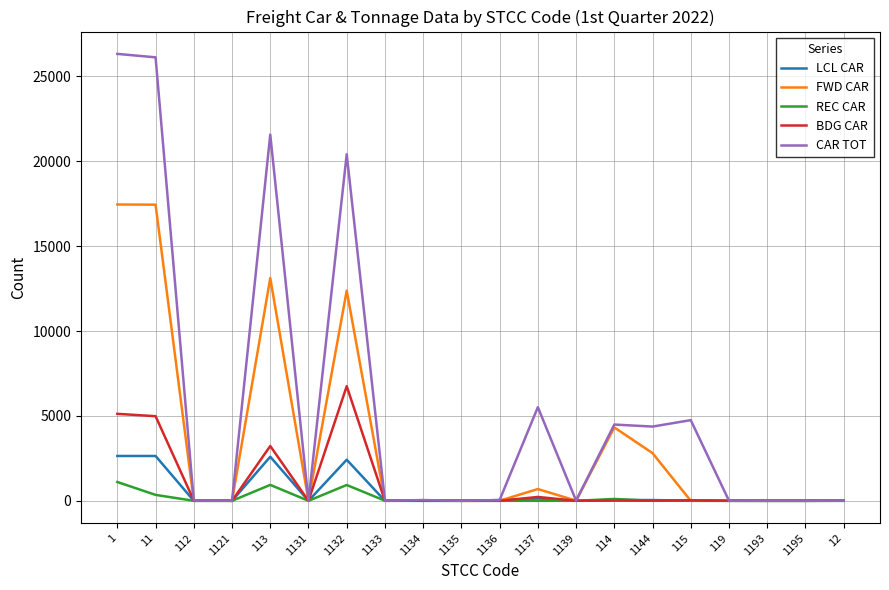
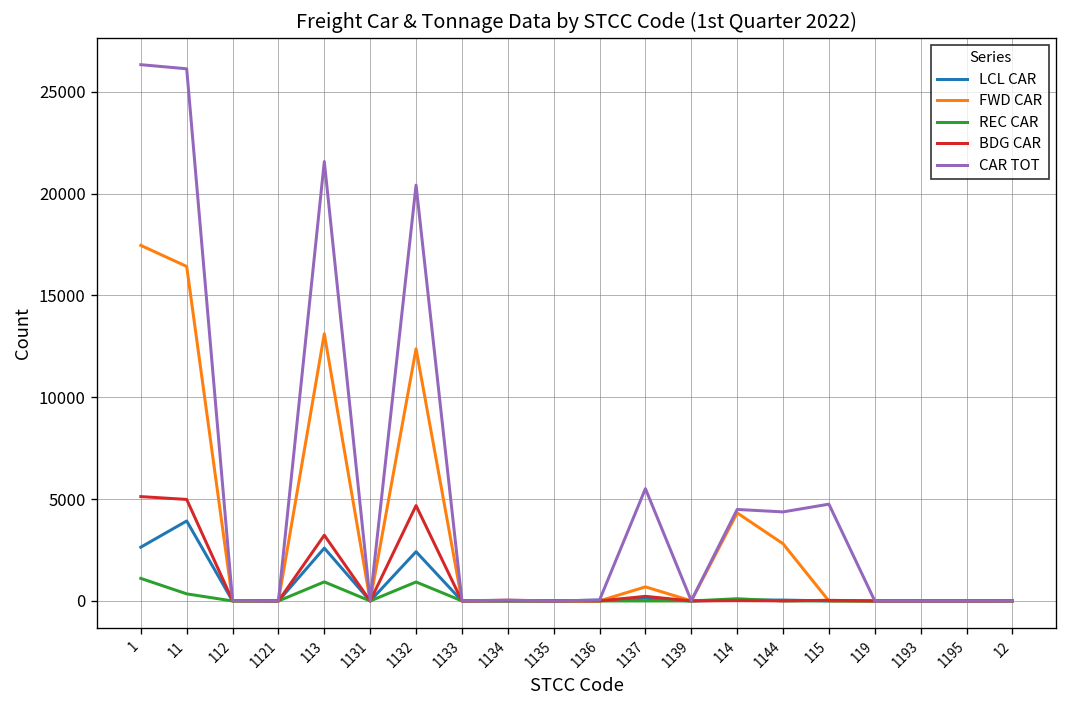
  {
    "LCL CAR": {
      "1": 2600,
-     "11": 2600,
+     "11": 3900,
      "113": 2600,
      "1132": 2400
    },
    "FWD CAR": {
      "1": 17500,
-     "11": 17400,
+     "11": 16400,
      "113": 13100,
      "1132": 12400,
      "1137": 700,
      "114": 4300,
      "1144": 2800
    },
    "REC CAR": {
      "1": 1100,
      "11": 300,
      "113": 900,
      "1132": 900
    },
    "BDG CAR": {
      "1": 5100,
      "11": 5000,
      "113": 3200,
-     "1132": 6800
+     "1132": 4700
    },
    "CAR TOT": {
      "1": 26300,
      "11": 26100,
      "113": 21600,
      "1132": 20400,
      "1137": 5500,
      "114": 4500,
      "1144": 4400,
      "115": 4800
    }
  }
